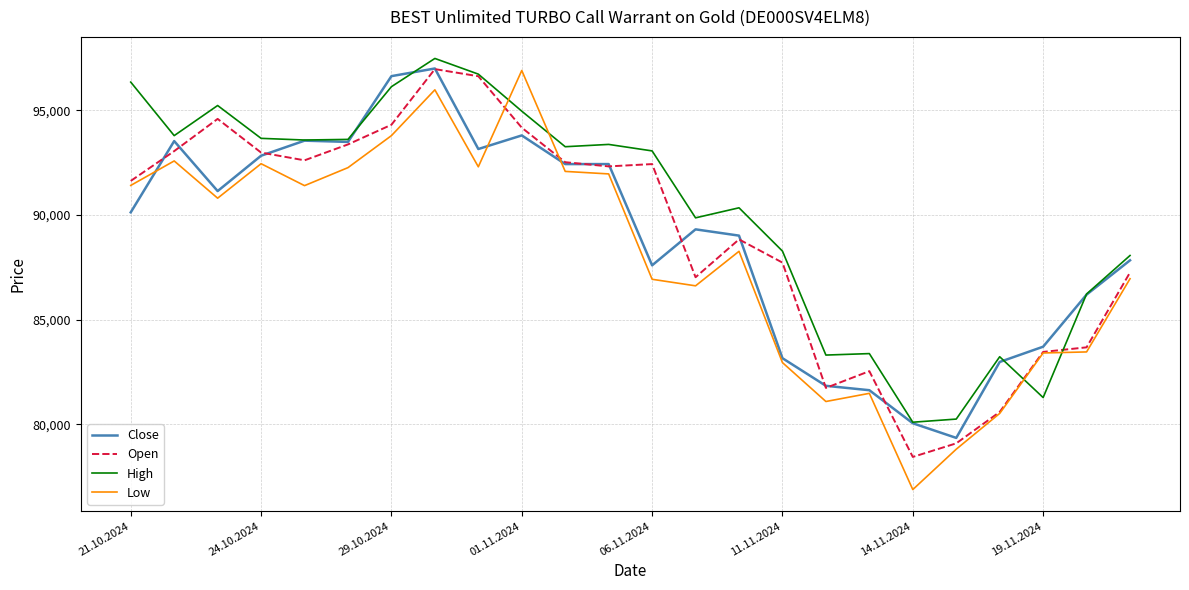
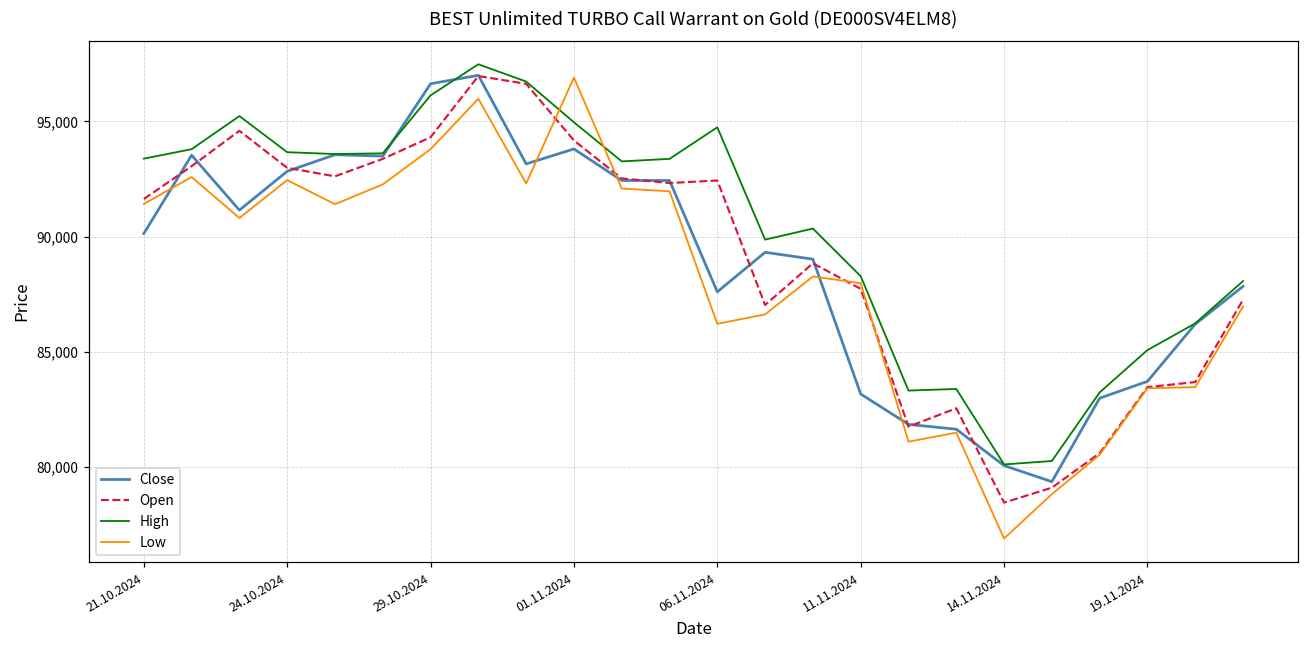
  {
    "Close": {
      "21.10.2024": "90,100",
      "24.10.2024": "92,800",
      "29.10.2024": "96,600",
      "01.11.2024": "93,800",
      "06.11.2024": "87,600",
      "11.11.2024": "83,200",
      "19.11.2024": "83,700"
    },
    "Open": {
      "21.10.2024": "91,600",
      "24.10.2024": "93,000",
      "29.10.2024": "94,300",
      "01.11.2024": "94,200",
      "06.11.2024": "92,400",
      "11.11.2024": "87,700",
      "14.11.2024": "78,400"
    },
    "High": {
-     "21.10.2024": "96,400",
+     "21.10.2024": "93,400",
      "24.10.2024": "93,700",
      "29.10.2024": "96,100",
      "01.11.2024": "95,000",
-     "06.11.2024": "93,100",
+     "06.11.2024": "94,700",
      "11.11.2024": "88,300",
-     "19.11.2024": "81,300"
+     "19.11.2024": "85,100"
    },
    "Low": {
      "21.10.2024": "91,400",
      "24.10.2024": "92,500",
      "29.10.2024": "93,800",
      "01.11.2024": "96,900",
-     "06.11.2024": "86,900",
-     "11.11.2024": "82,900",
+     "06.11.2024": "86,200",
+     "11.11.2024": "88,000",
      "14.11.2024": "76,900"
    }
  }
